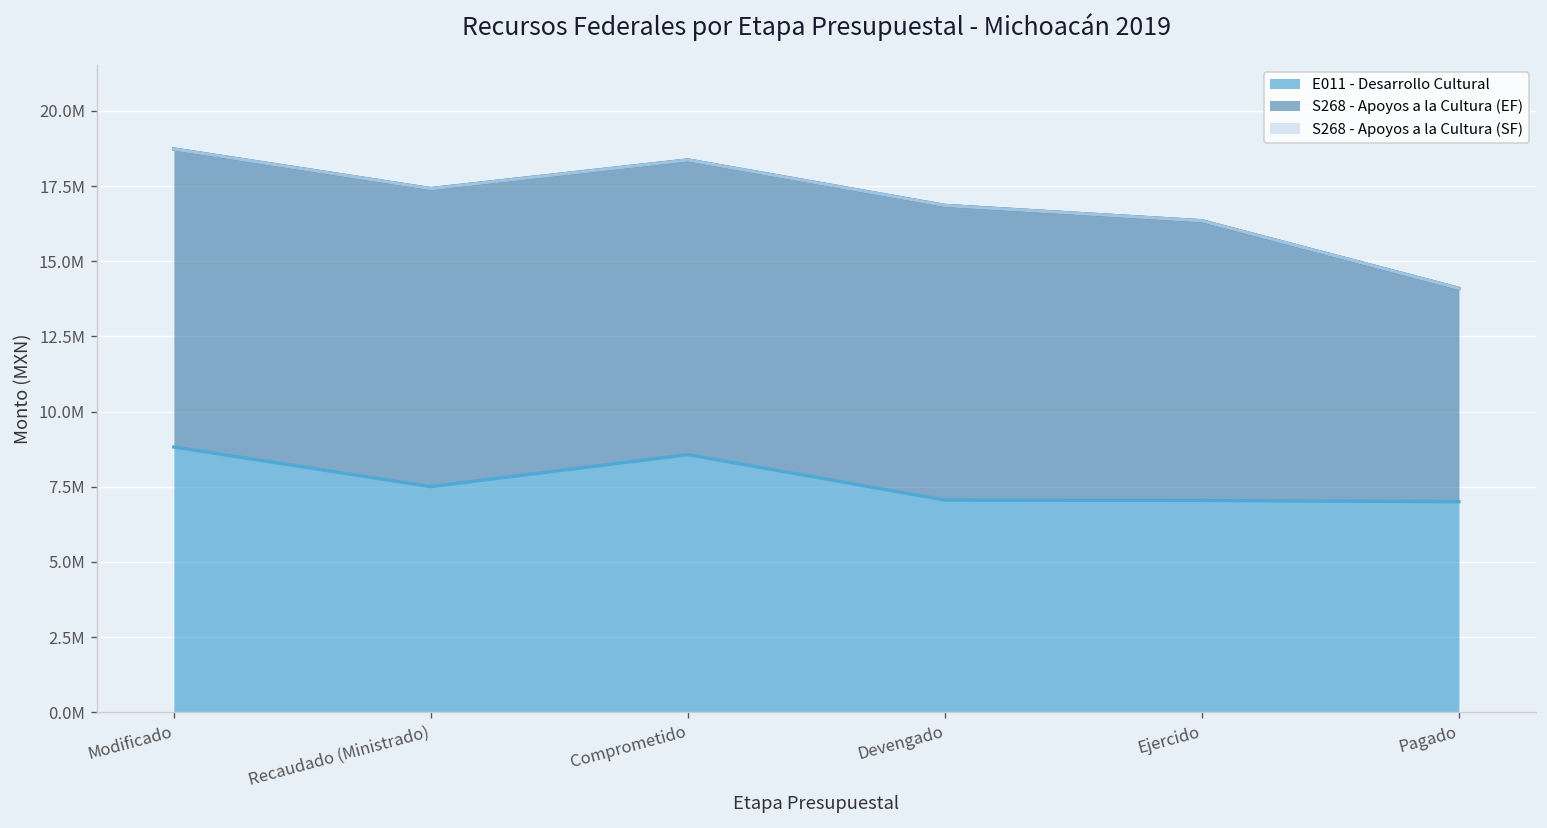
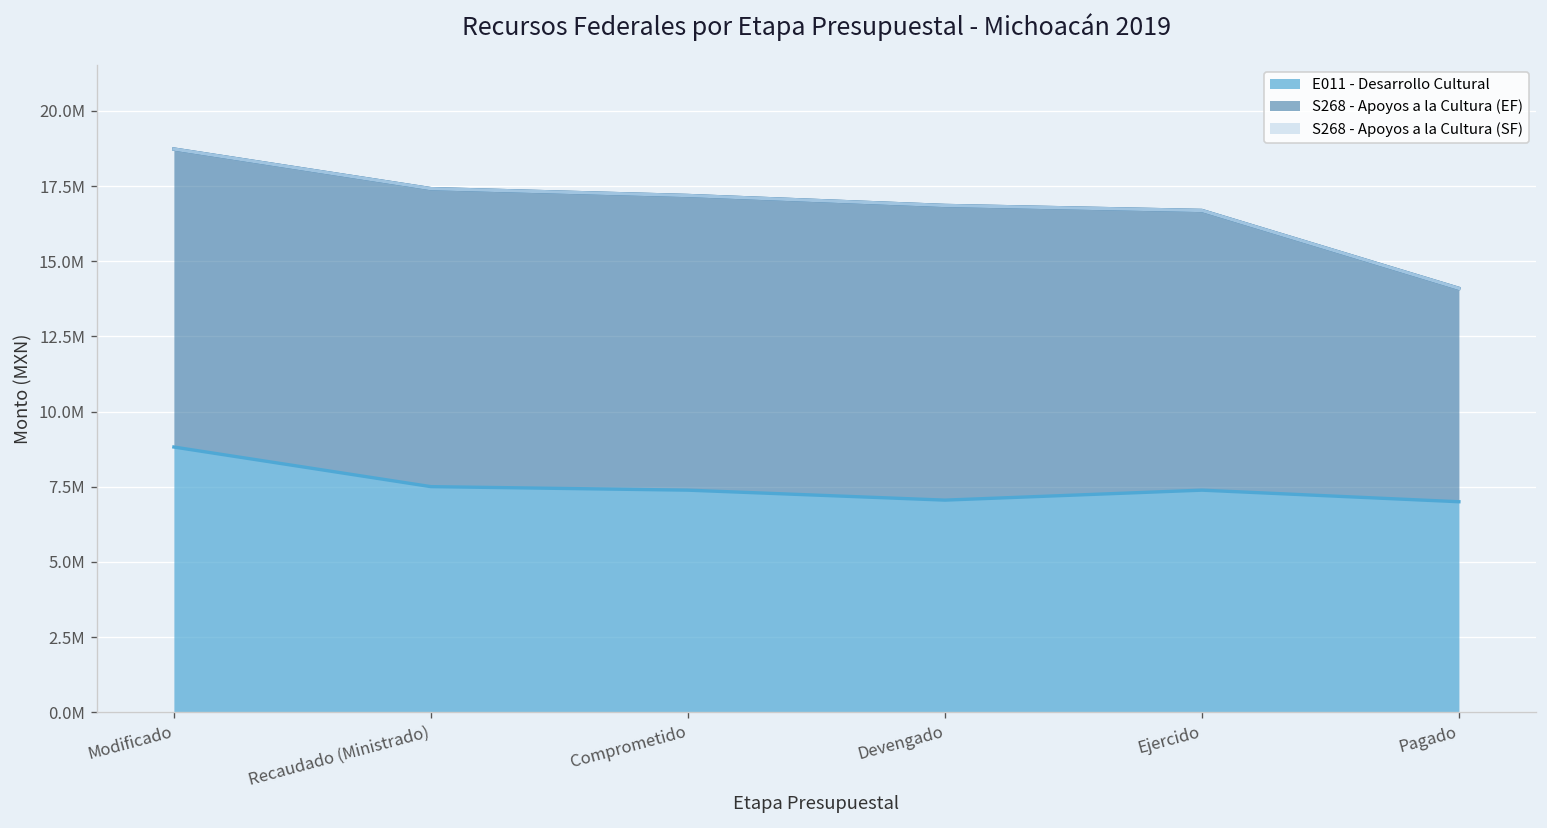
  {
    "E011 - Desarrollo Cultural": {
      "Modificado": 8800000,
      "Recaudado (Ministrado)": 7500000,
-     "Comprometido": 8600000,
+     "Comprometido": 7400000,
      "Devengado": 7100000,
-     "Ejercido": 7000000,
+     "Ejercido": 7400000,
      "Pagado": 7000000
    }
  }
